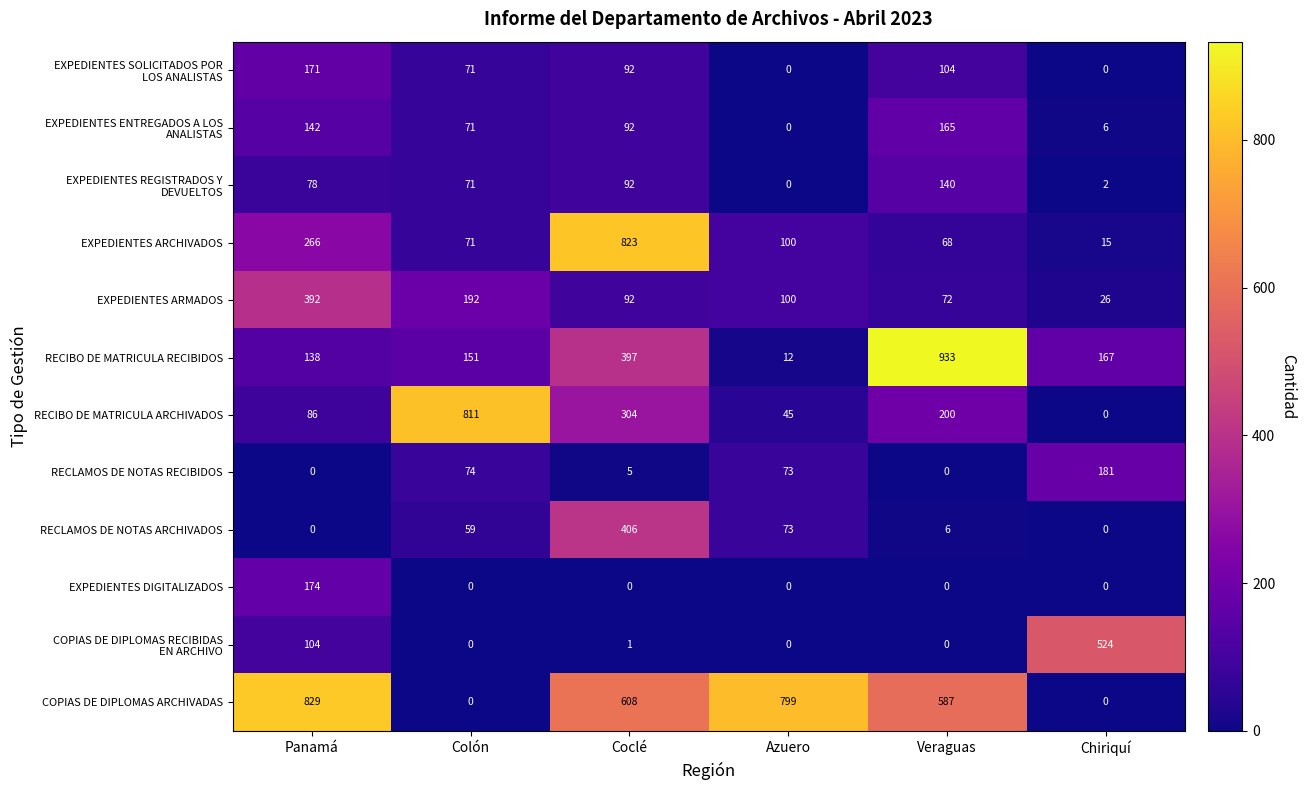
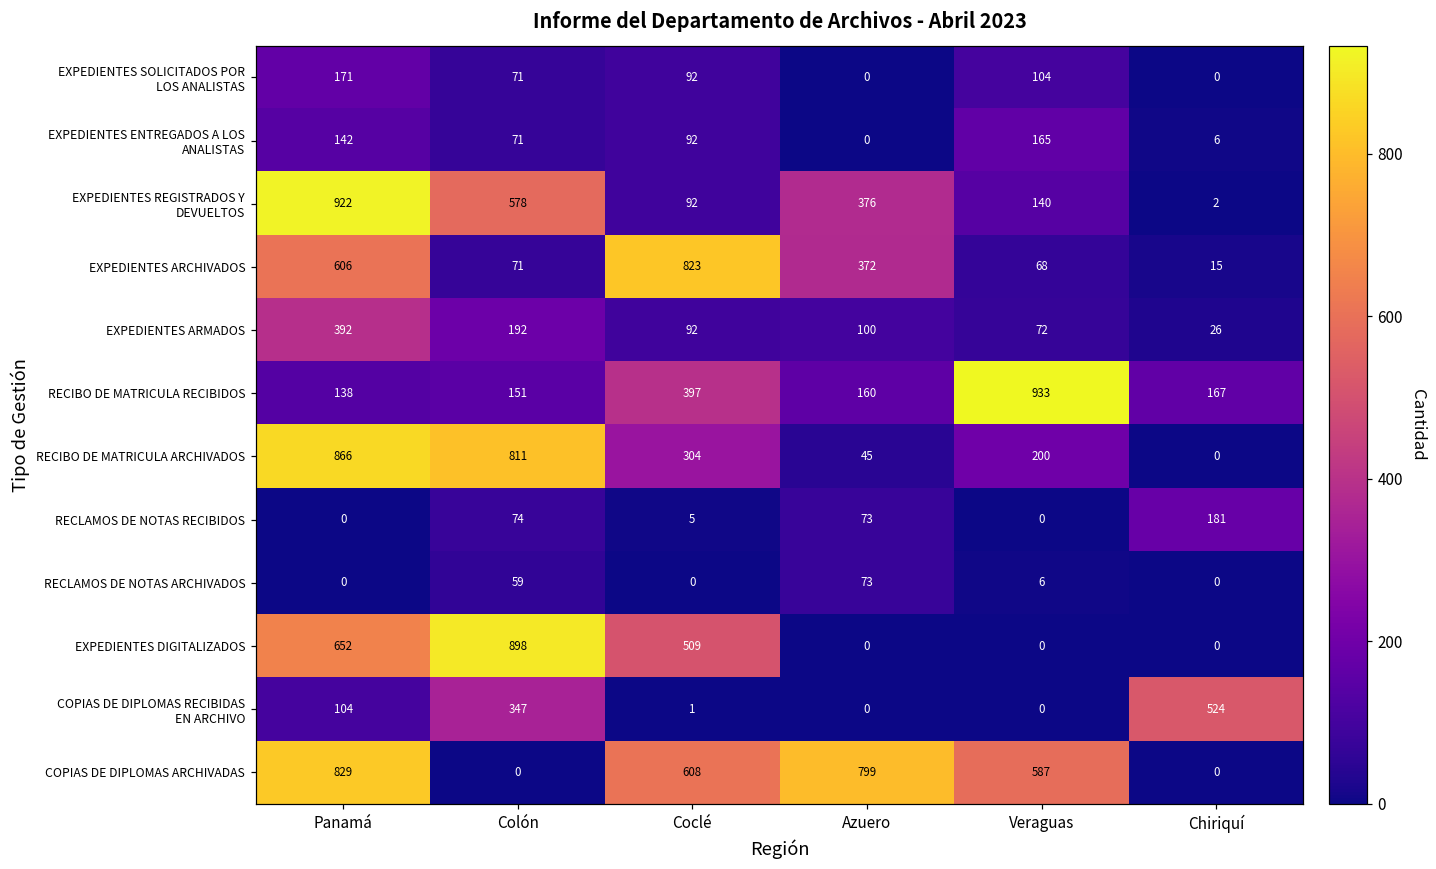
  {
    "EXPEDIENTES SOLICITADOS POR LOS ANALISTAS": {
      "Panamá": 171,
      "Colón": 71,
      "Coclé": 92,
      "Azuero": 0,
      "Veraguas": 104,
      "Chiriquí": 0
    },
    "EXPEDIENTES ENTREGADOS A LOS ANALISTAS": {
      "Panamá": 142,
      "Colón": 71,
      "Coclé": 92,
      "Azuero": 0,
      "Veraguas": 165,
      "Chiriquí": 6
    },
    "EXPEDIENTES REGISTRADOS Y DEVUELTOS": {
-     "Panamá": 78,
-     "Colón": 71,
+     "Panamá": 922,
+     "Colón": 578,
      "Coclé": 92,
-     "Azuero": 0,
+     "Azuero": 376,
      "Veraguas": 140,
      "Chiriquí": 2
    },
    "EXPEDIENTES ARCHIVADOS": {
-     "Panamá": 266,
+     "Panamá": 606,
      "Colón": 71,
      "Coclé": 823,
-     "Azuero": 100,
+     "Azuero": 372,
      "Veraguas": 68,
      "Chiriquí": 15
    },
    "EXPEDIENTES ARMADOS": {
      "Panamá": 392,
      "Colón": 192,
      "Coclé": 92,
      "Azuero": 100,
      "Veraguas": 72,
      "Chiriquí": 26
    },
    "RECIBO DE MATRICULA RECIBIDOS": {
      "Panamá": 138,
      "Colón": 151,
      "Coclé": 397,
-     "Azuero": 12,
+     "Azuero": 160,
      "Veraguas": 933,
      "Chiriquí": 167
    },
    "RECIBO DE MATRICULA ARCHIVADOS": {
-     "Panamá": 86,
+     "Panamá": 866,
      "Colón": 811,
      "Coclé": 304,
      "Azuero": 45,
      "Veraguas": 200,
      "Chiriquí": 0
    },
    "RECLAMOS DE NOTAS RECIBIDOS": {
      "Panamá": 0,
      "Colón": 74,
      "Coclé": 5,
      "Azuero": 73,
      "Veraguas": 0,
      "Chiriquí": 181
    },
    "RECLAMOS DE NOTAS ARCHIVADOS": {
      "Panamá": 0,
      "Colón": 59,
-     "Coclé": 406,
+     "Coclé": 0,
      "Azuero": 73,
      "Veraguas": 6,
      "Chiriquí": 0
    },
    "EXPEDIENTES DIGITALIZADOS": {
-     "Panamá": 174,
-     "Colón": 0,
-     "Coclé": 0,
+     "Panamá": 652,
+     "Colón": 898,
+     "Coclé": 509,
      "Azuero": 0,
      "Veraguas": 0,
      "Chiriquí": 0
    },
    "COPIAS DE DIPLOMAS RECIBIDAS EN ARCHIVO": {
      "Panamá": 104,
-     "Colón": 0,
+     "Colón": 347,
      "Coclé": 1,
      "Azuero": 0,
      "Veraguas": 0,
      "Chiriquí": 524
    },
    "COPIAS DE DIPLOMAS ARCHIVADAS": {
      "Panamá": 829,
      "Colón": 0,
      "Coclé": 608,
      "Azuero": 799,
      "Veraguas": 587,
      "Chiriquí": 0
    }
  }
